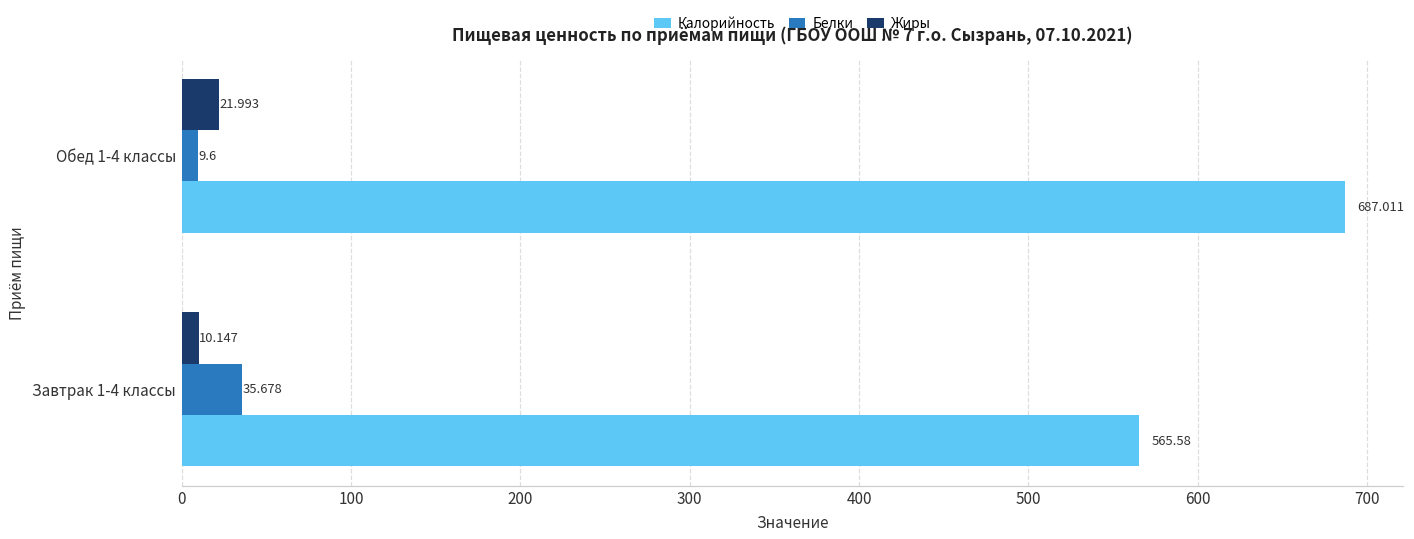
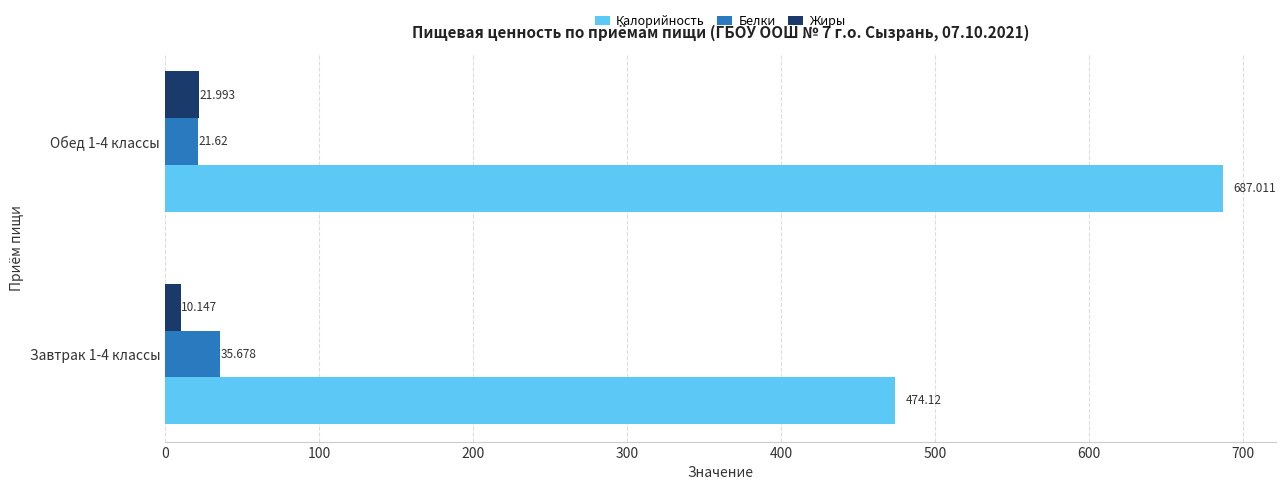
  {
    "Калорийность": {
      "Обед 1-4 классы": 687.011,
-     "Завтрак 1-4 классы": 565.58
+     "Завтрак 1-4 классы": 474.12
    },
    "Белки": {
-     "Обед 1-4 классы": 9.6,
+     "Обед 1-4 классы": 21.62,
      "Завтрак 1-4 классы": 35.678
    },
    "Жиры": {
      "Обед 1-4 классы": 21.993,
      "Завтрак 1-4 классы": 10.147
    }
  }
